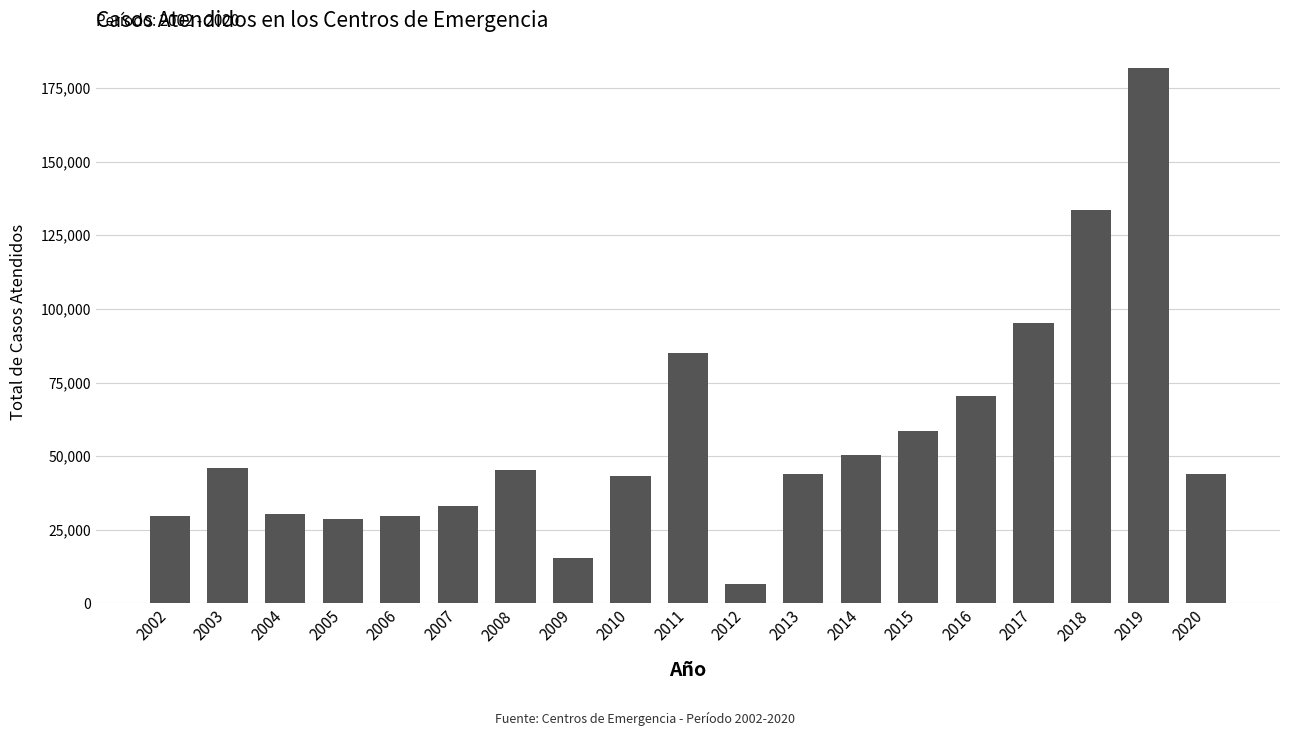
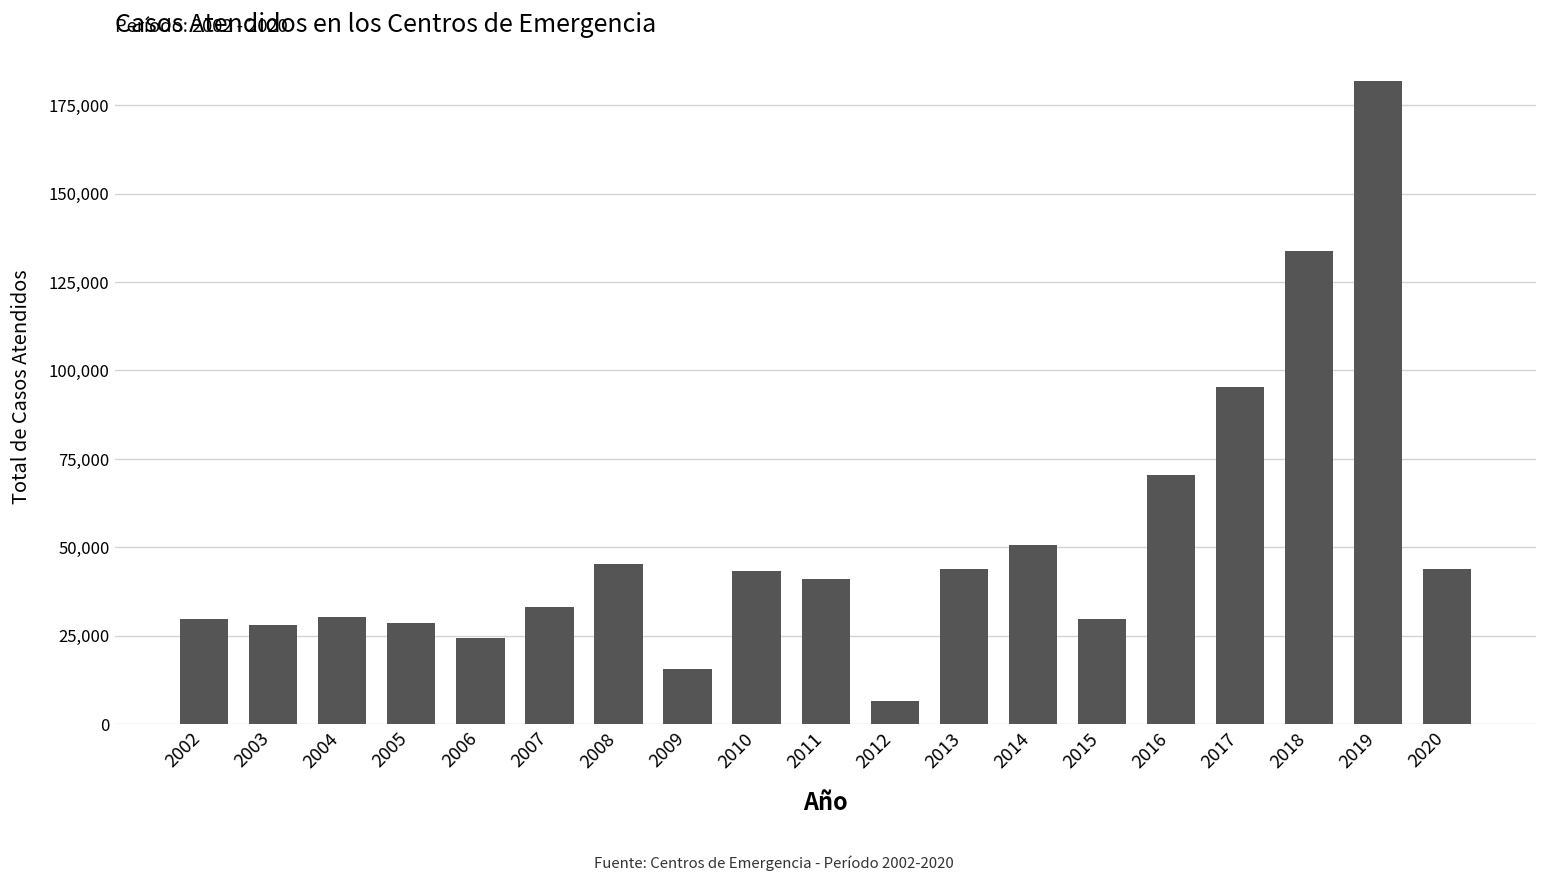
  {
    "2002": "30,000",
-   "2003": "46,000",
+   "2003": "28,000",
    "2004": "30,000",
    "2005": "29,000",
-   "2006": "30,000",
+   "2006": "24,000",
    "2007": "33,000",
    "2008": "45,000",
    "2009": "16,000",
    "2010": "43,000",
-   "2011": "85,000",
+   "2011": "41,000",
    "2012": "6,000",
    "2013": "44,000",
    "2014": "50,000",
-   "2015": "58,000",
+   "2015": "30,000",
    "2016": "71,000",
    "2017": "95,000",
    "2018": "134,000",
    "2019": "182,000",
    "2020": "44,000"
  }
